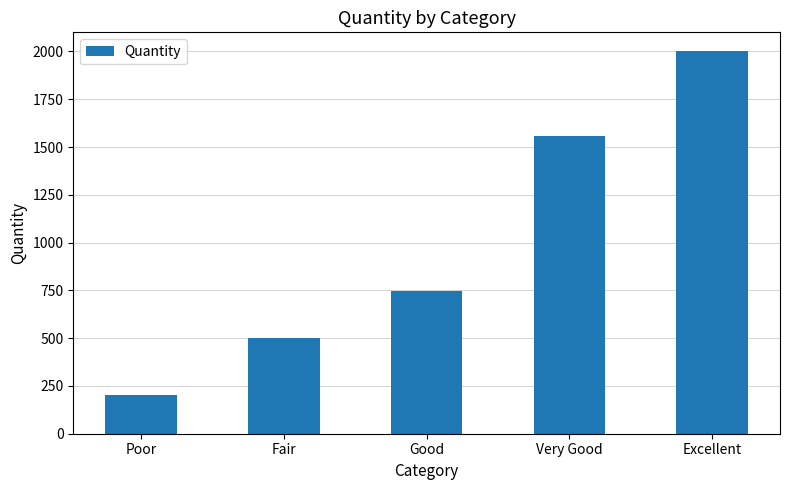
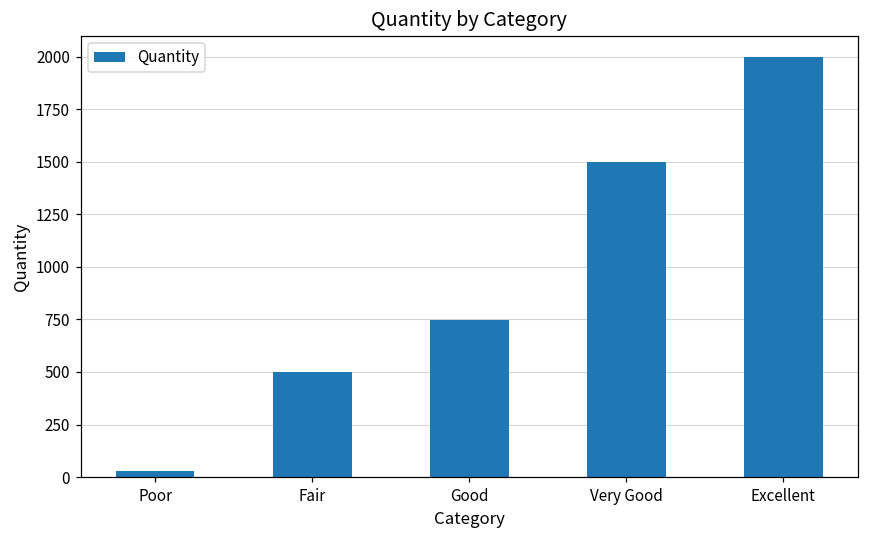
  {
-   "Poor": 200,
+   "Poor": 30,
    "Fair": 500,
    "Good": 750,
-   "Very Good": 1560,
+   "Very Good": 1500,
    "Excellent": 2000
  }
